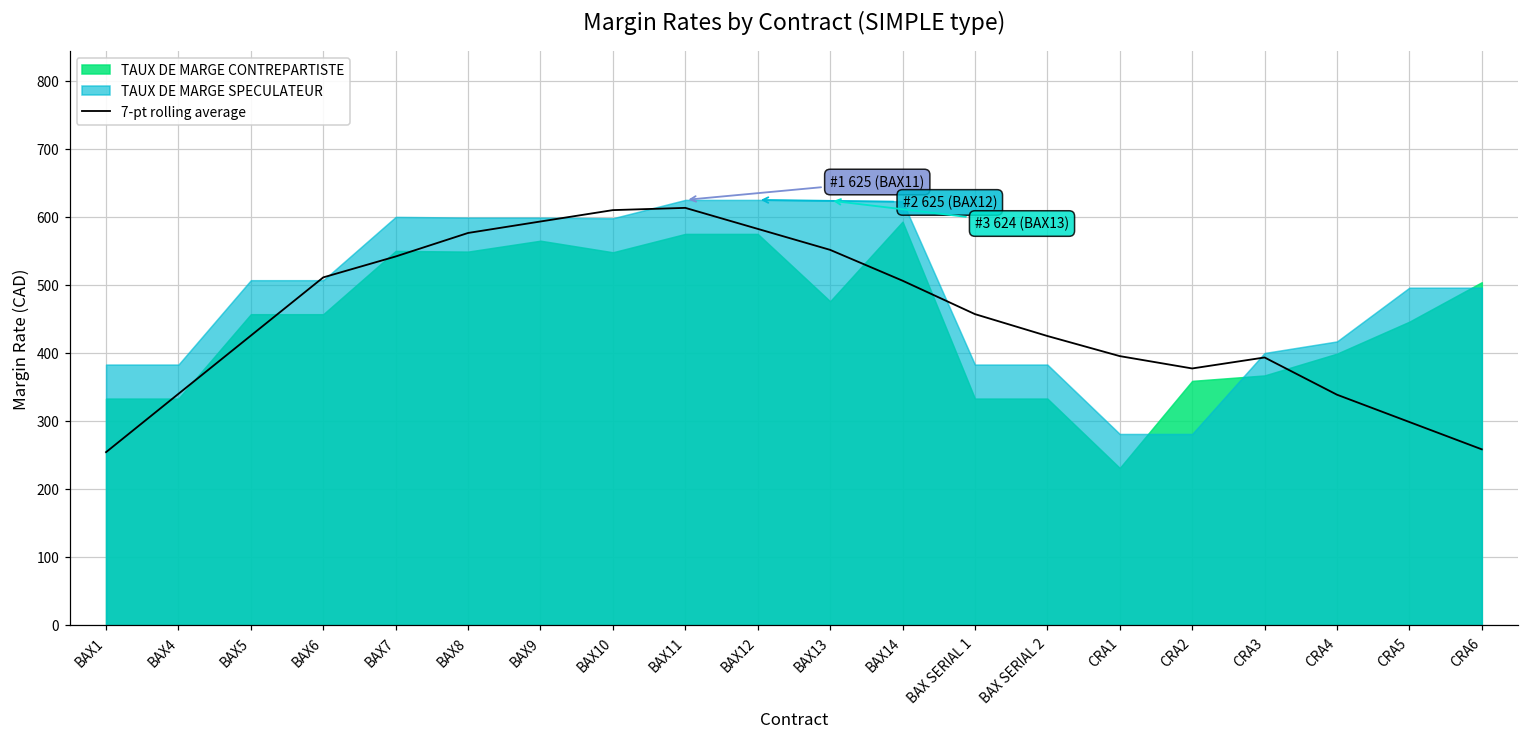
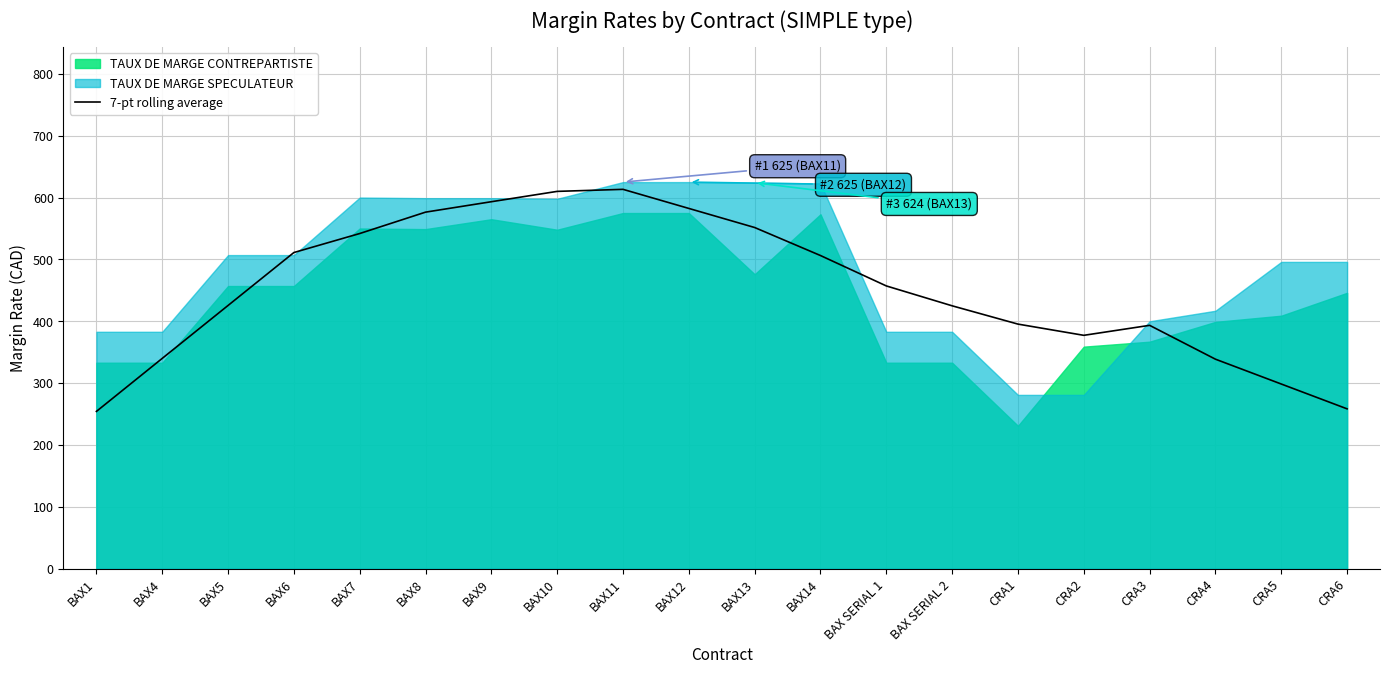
  {
    "7-pt rolling average": {
      "BAX1": 250,
      "BAX4": 340,
      "BAX5": 430,
      "BAX6": 510,
      "BAX7": 540,
      "BAX8": 580,
      "BAX9": 590,
      "BAX10": 610,
      "BAX11": 610,
      "BAX12": 580,
      "BAX13": 550,
      "BAX14": 510,
      "BAX SERIAL 1": 460,
      "BAX SERIAL 2": 420,
      "CRA1": 400,
      "CRA2": 380,
      "CRA3": 390,
      "CRA4": 340,
      "CRA5": 300,
      "CRA6": 260
    },
    "TAUX DE MARGE CONTREPARTISTE": {
      "BAX1": 330,
      "BAX4": 330,
      "BAX5": 460,
      "BAX6": 460,
      "BAX7": 550,
      "BAX8": 550,
      "BAX9": 570,
      "BAX10": 550,
      "BAX11": 580,
      "BAX12": 580,
      "BAX13": 480,
-     "BAX14": 590,
+     "BAX14": 570,
      "BAX SERIAL 1": 330,
      "BAX SERIAL 2": 330,
      "CRA1": 230,
      "CRA2": 360,
      "CRA3": 370,
      "CRA4": 400,
-     "CRA5": 450,
-     "CRA6": 500
+     "CRA5": 410,
+     "CRA6": 450
    },
    "TAUX DE MARGE SPECULATEUR": {
      "BAX1": 380,
      "BAX4": 380,
      "BAX5": 510,
      "BAX6": 510,
      "BAX7": 600,
      "BAX8": 600,
      "BAX9": 600,
      "BAX10": 600,
      "BAX11": 630,
      "BAX SERIAL 1": 380,
      "BAX SERIAL 2": 380,
      "CRA1": 280,
      "CRA2": 280,
      "CRA3": 400,
      "CRA4": 420,
      "CRA5": 500,
      "CRA6": 500
    }
  }
